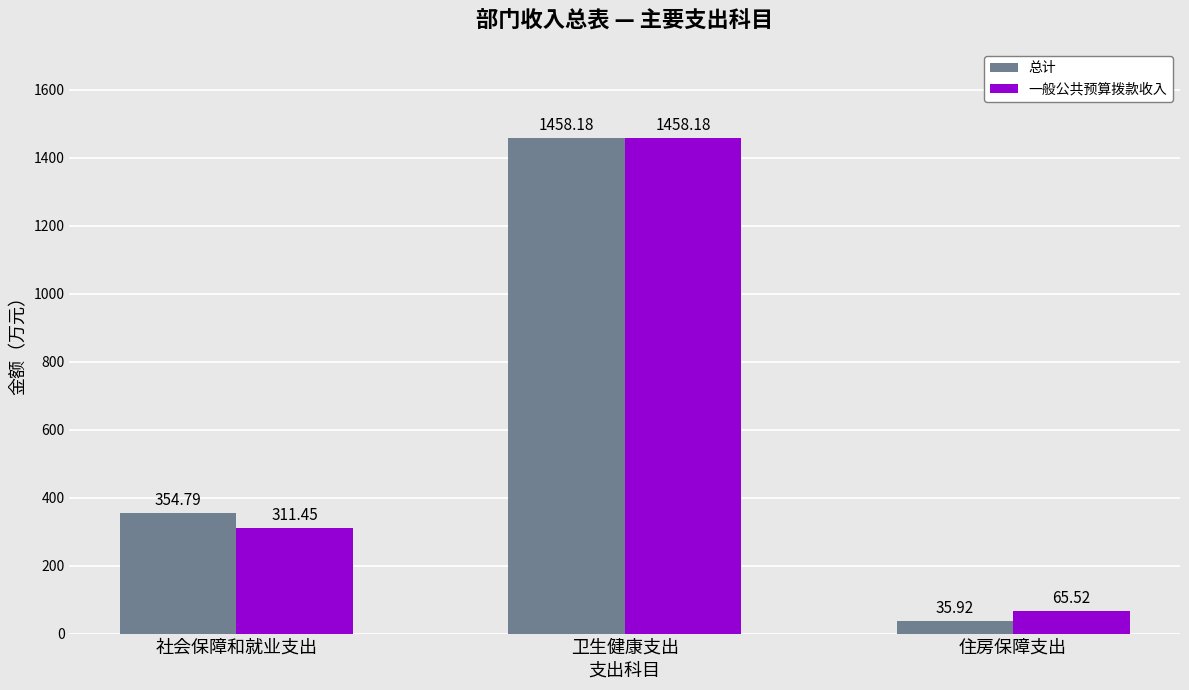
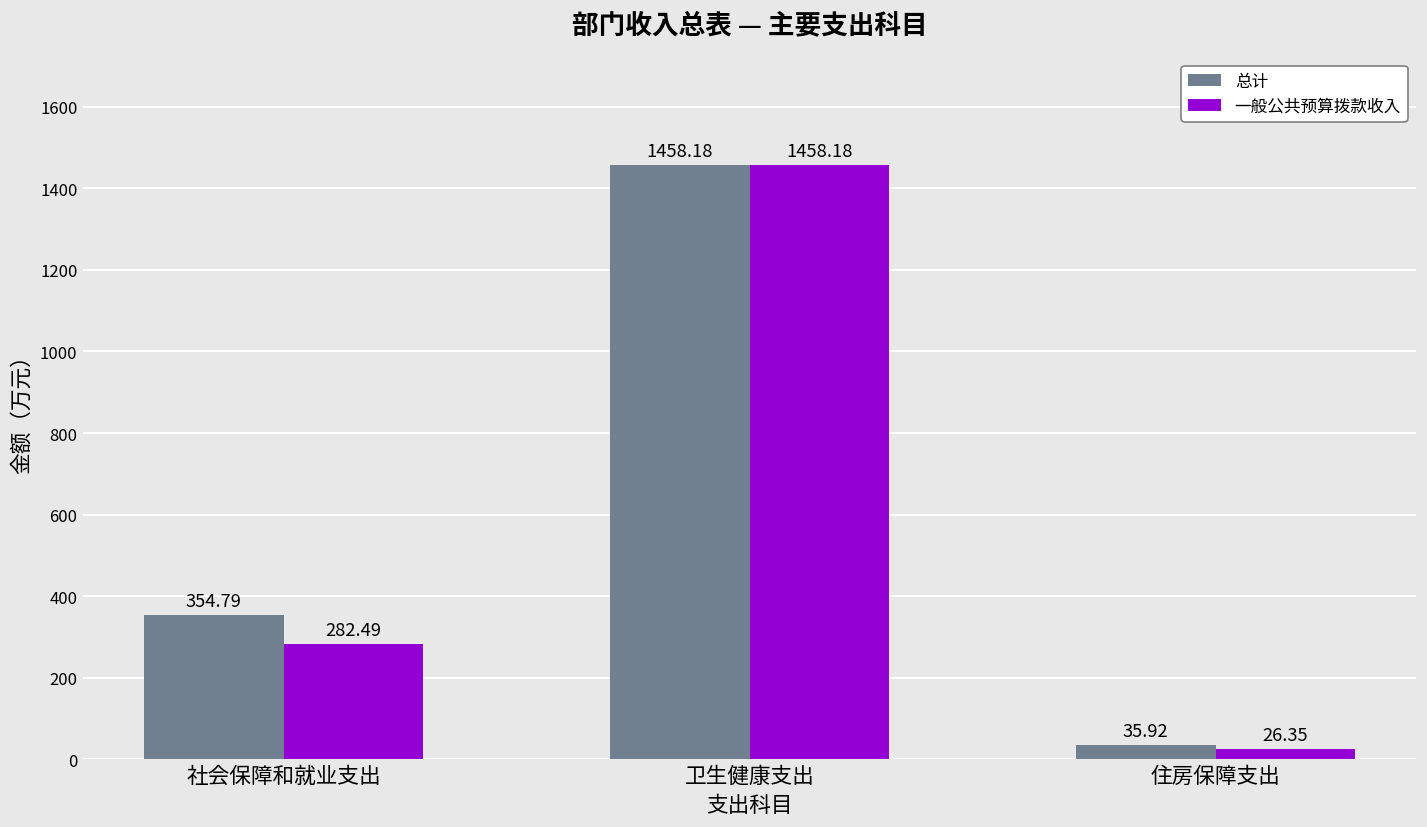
  {
    "总计": {
      "社会保障和就业支出": 354.79,
      "卫生健康支出": 1458.18,
      "住房保障支出": 35.92
    },
    "一般公共预算拨款收入": {
-     "社会保障和就业支出": 311.45,
+     "社会保障和就业支出": 282.49,
      "卫生健康支出": 1458.18,
-     "住房保障支出": 65.52
+     "住房保障支出": 26.35
    }
  }
